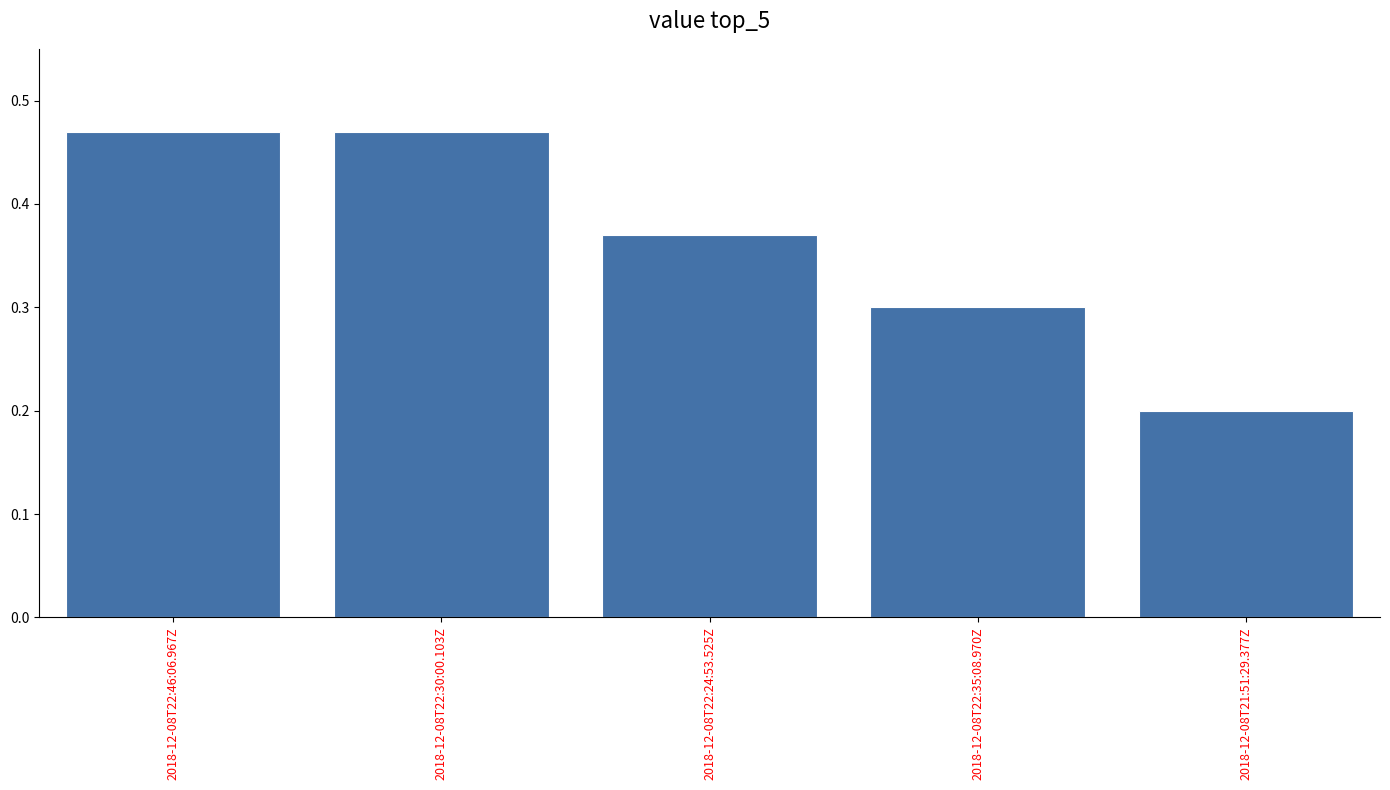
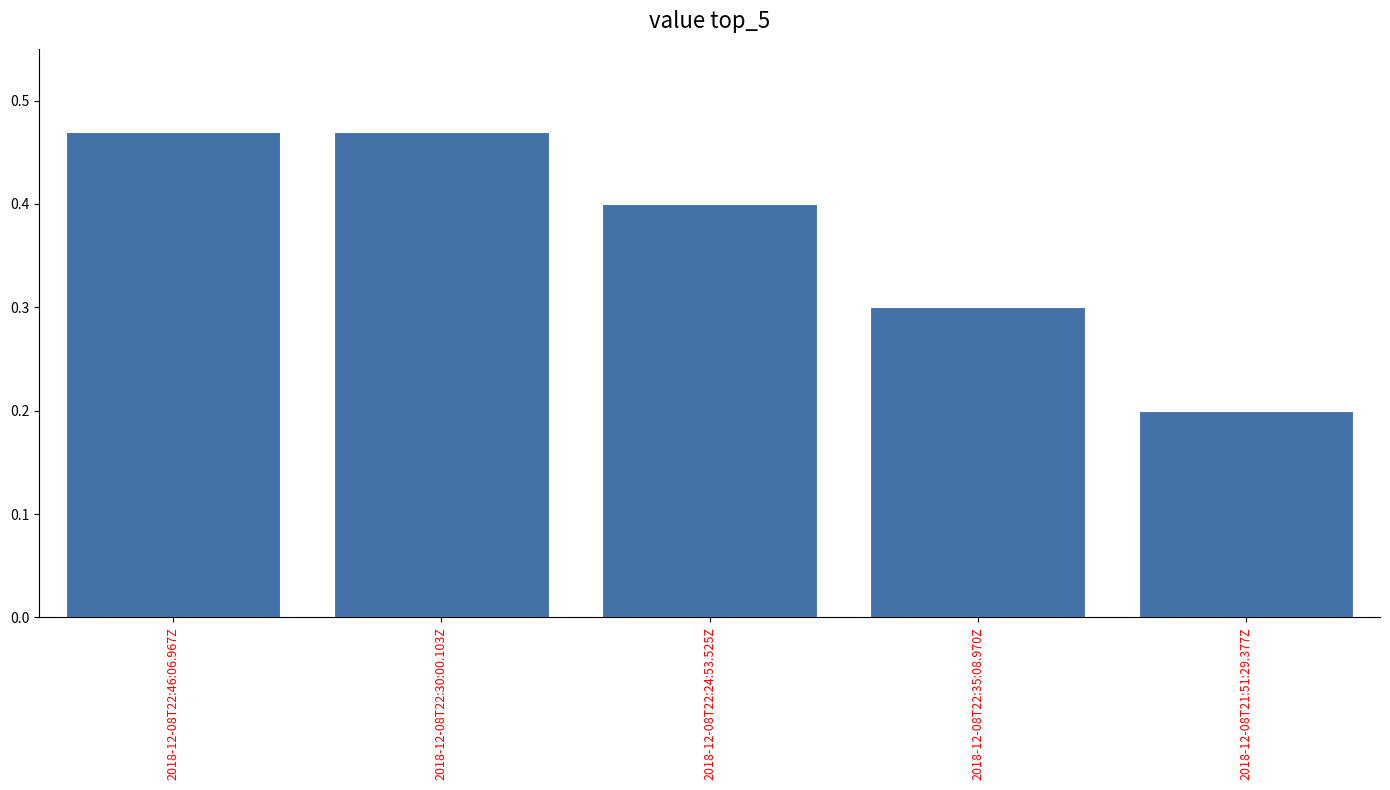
  {
    "2018-12-08T22:46:06.967Z": 0.47,
    "2018-12-08T22:30:00.103Z": 0.47,
-   "2018-12-08T22:24:53.525Z": 0.37,
+   "2018-12-08T22:24:53.525Z": 0.40,
    "2018-12-08T22:35:08.970Z": 0.30,
    "2018-12-08T21:51:29.377Z": 0.20
  }
